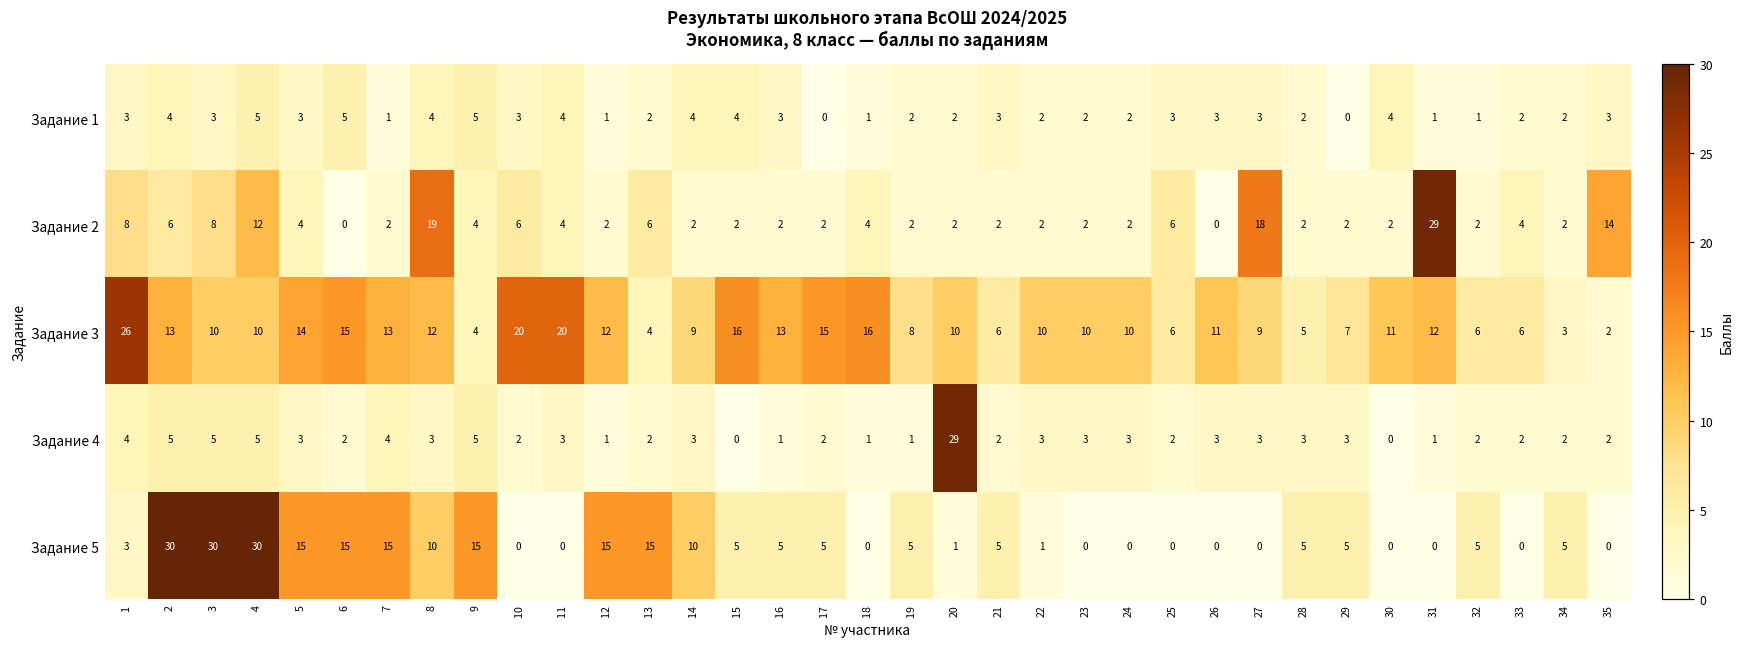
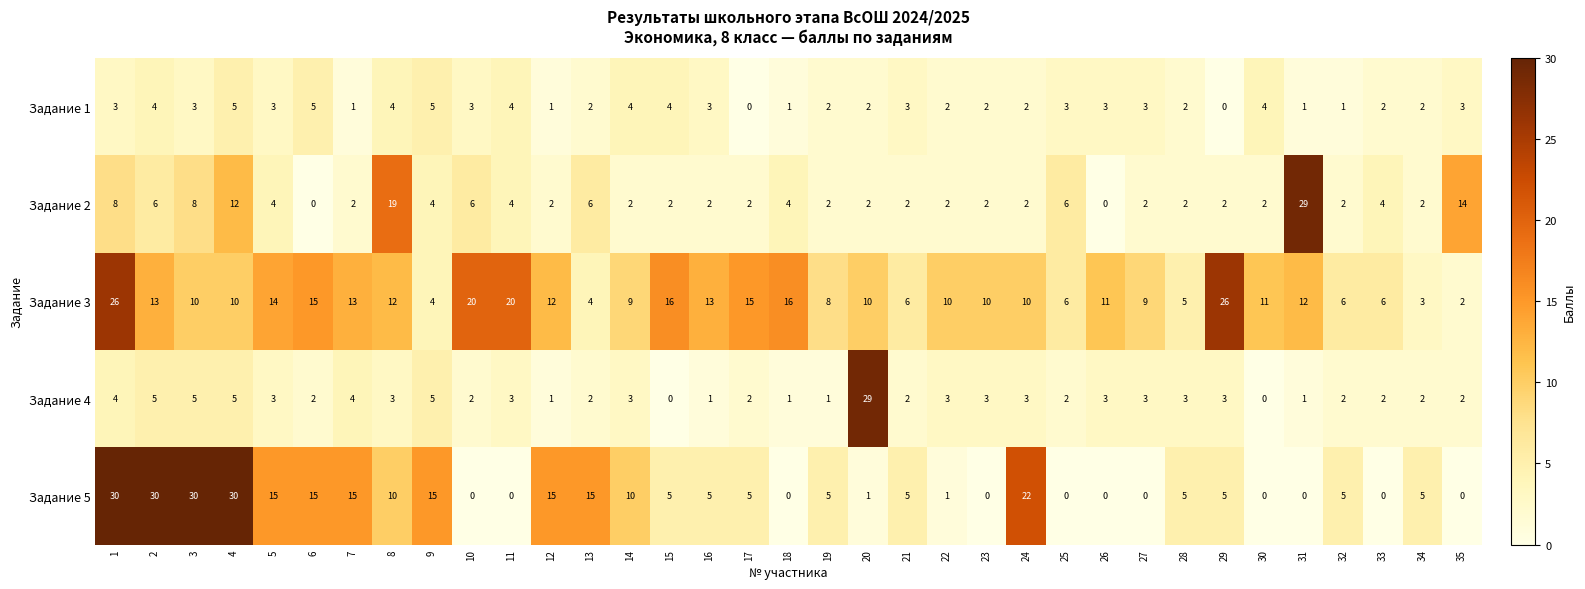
  {
    "Задание 1": {
      "1": 3,
      "2": 4,
      "3": 3,
      "4": 5,
      "5": 3,
      "6": 5,
      "7": 1,
      "8": 4,
      "9": 5,
      "10": 3,
      "11": 4,
      "12": 1,
      "13": 2,
      "14": 4,
      "15": 4,
      "16": 3,
      "17": 0,
      "18": 1,
      "19": 2,
      "20": 2,
      "21": 3,
      "22": 2,
      "23": 2,
      "24": 2,
      "25": 3,
      "26": 3,
      "27": 3,
      "28": 2,
      "29": 0,
      "30": 4,
      "31": 1,
      "32": 1,
      "33": 2,
      "34": 2,
      "35": 3
    },
    "Задание 2": {
      "1": 8,
      "2": 6,
      "3": 8,
      "4": 12,
      "5": 4,
      "6": 0,
      "7": 2,
      "8": 19,
      "9": 4,
      "10": 6,
      "11": 4,
      "12": 2,
      "13": 6,
      "14": 2,
      "15": 2,
      "16": 2,
      "17": 2,
      "18": 4,
      "19": 2,
      "20": 2,
      "21": 2,
      "22": 2,
      "23": 2,
      "24": 2,
      "25": 6,
      "26": 0,
-     "27": 18,
+     "27": 2,
      "28": 2,
      "29": 2,
      "30": 2,
      "31": 29,
      "32": 2,
      "33": 4,
      "34": 2,
      "35": 14
    },
    "Задание 3": {
      "1": 26,
      "2": 13,
      "3": 10,
      "4": 10,
      "5": 14,
      "6": 15,
      "7": 13,
      "8": 12,
      "9": 4,
      "10": 20,
      "11": 20,
      "12": 12,
      "13": 4,
      "14": 9,
      "15": 16,
      "16": 13,
      "17": 15,
      "18": 16,
      "19": 8,
      "20": 10,
      "21": 6,
      "22": 10,
      "23": 10,
      "24": 10,
      "25": 6,
      "26": 11,
      "27": 9,
      "28": 5,
-     "29": 7,
+     "29": 26,
      "30": 11,
      "31": 12,
      "32": 6,
      "33": 6,
      "34": 3,
      "35": 2
    },
    "Задание 4": {
      "1": 4,
      "2": 5,
      "3": 5,
      "4": 5,
      "5": 3,
      "6": 2,
      "7": 4,
      "8": 3,
      "9": 5,
      "10": 2,
      "11": 3,
      "12": 1,
      "13": 2,
      "14": 3,
      "15": 0,
      "16": 1,
      "17": 2,
      "18": 1,
      "19": 1,
      "20": 29,
      "21": 2,
      "22": 3,
      "23": 3,
      "24": 3,
      "25": 2,
      "26": 3,
      "27": 3,
      "28": 3,
      "29": 3,
      "30": 0,
      "31": 1,
      "32": 2,
      "33": 2,
      "34": 2,
      "35": 2
    },
    "Задание 5": {
-     "1": 3,
+     "1": 30,
      "2": 30,
      "3": 30,
      "4": 30,
      "5": 15,
      "6": 15,
      "7": 15,
      "8": 10,
      "9": 15,
      "10": 0,
      "11": 0,
      "12": 15,
      "13": 15,
      "14": 10,
      "15": 5,
      "16": 5,
      "17": 5,
      "18": 0,
      "19": 5,
      "20": 1,
      "21": 5,
      "22": 1,
      "23": 0,
-     "24": 0,
+     "24": 22,
      "25": 0,
      "26": 0,
      "27": 0,
      "28": 5,
      "29": 5,
      "30": 0,
      "31": 0,
      "32": 5,
      "33": 0,
      "34": 5,
      "35": 0
    }
  }
